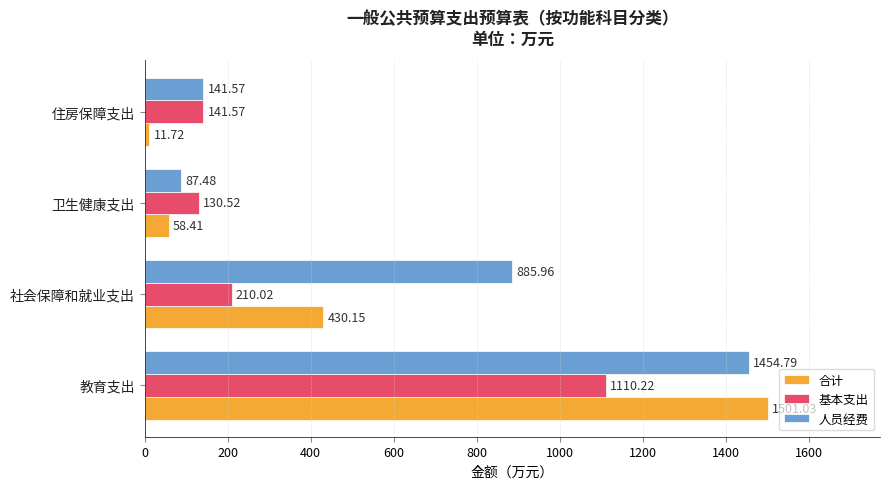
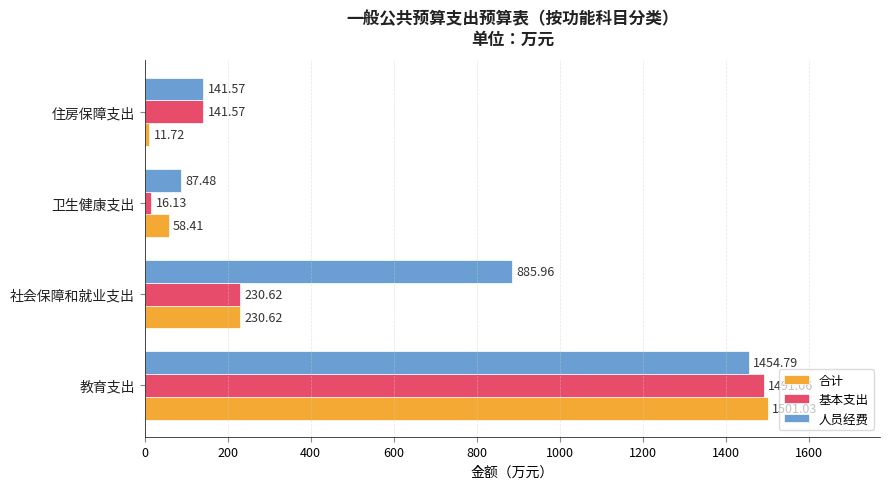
  {
    "合计": {
      "住房保障支出": 11.72,
      "卫生健康支出": 58.41,
-     "社会保障和就业支出": 430.15
+     "社会保障和就业支出": 230.62
    },
    "基本支出": {
      "住房保障支出": 141.57,
-     "卫生健康支出": 130.52,
-     "社会保障和就业支出": 210.02,
-     "教育支出": 1110
+     "卫生健康支出": 16.13,
+     "社会保障和就业支出": 230.62,
+     "教育支出": 1490
    },
    "人员经费": {
      "住房保障支出": 141.57,
      "卫生健康支出": 87.48,
      "社会保障和就业支出": 885.96
    }
  }
